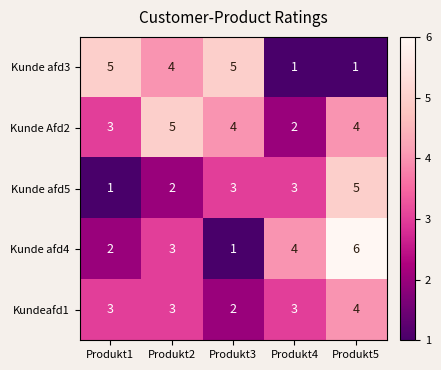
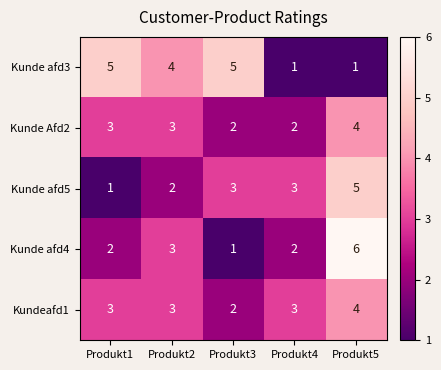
  {
    "Kunde afd3": {
      "Produkt1": 5,
      "Produkt2": 4,
      "Produkt3": 5,
      "Produkt4": 1,
      "Produkt5": 1
    },
    "Kunde Afd2": {
      "Produkt1": 3,
-     "Produkt2": 5,
-     "Produkt3": 4,
+     "Produkt2": 3,
+     "Produkt3": 2,
      "Produkt4": 2,
      "Produkt5": 4
    },
    "Kunde afd5": {
      "Produkt1": 1,
      "Produkt2": 2,
      "Produkt3": 3,
      "Produkt4": 3,
      "Produkt5": 5
    },
    "Kunde afd4": {
      "Produkt1": 2,
      "Produkt2": 3,
      "Produkt3": 1,
-     "Produkt4": 4,
+     "Produkt4": 2,
      "Produkt5": 6
    },
    "Kundeafd1": {
      "Produkt1": 3,
      "Produkt2": 3,
      "Produkt3": 2,
      "Produkt4": 3,
      "Produkt5": 4
    }
  }
